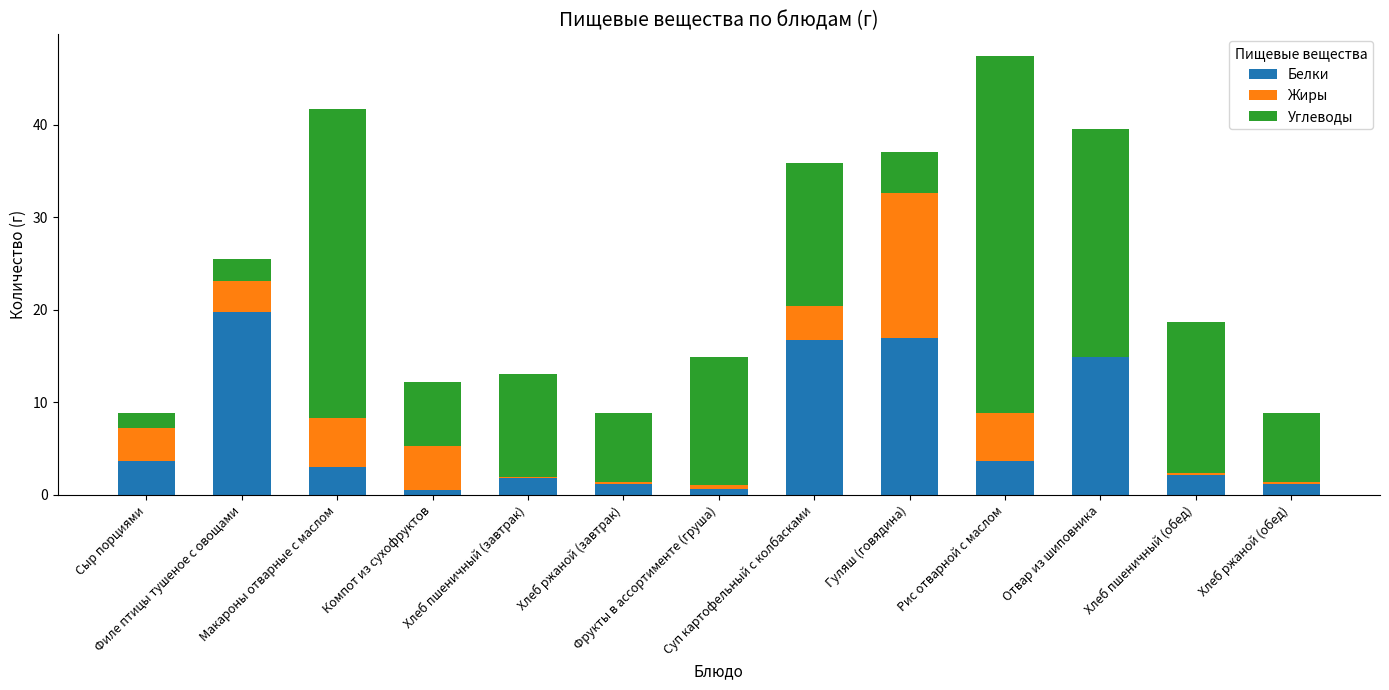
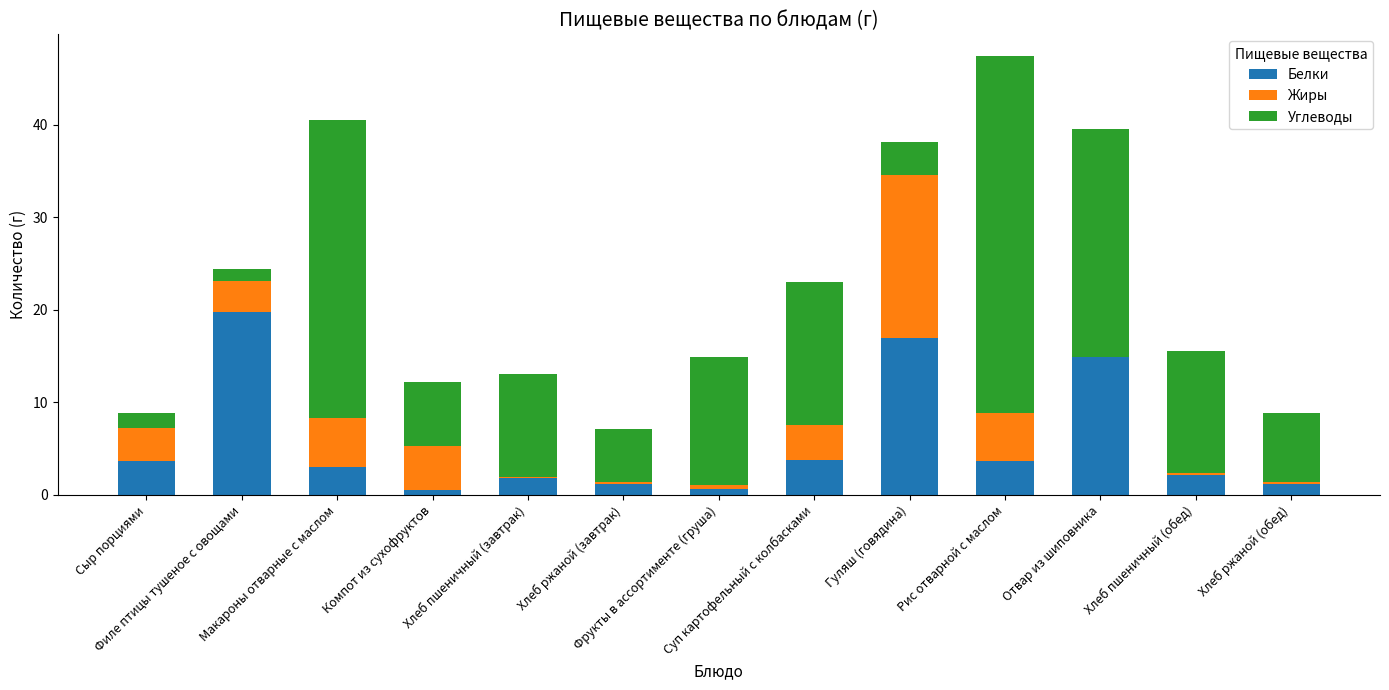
  {
    "Белки": {
      "Сыр порциями": 4,
      "Филе птицы тушеное с овощами": 20,
      "Макароны отварные с маслом": 3,
      "Компот из сухофруктов": 1,
      "Хлеб пшеничный (завтрак)": 2,
      "Хлеб ржаной (завтрак)": 1,
      "Фрукты в ассортименте (груша)": 1,
-     "Суп картофельный с колбасками": 17,
+     "Суп картофельный с колбасками": 4,
      "Гуляш (говядина)": 17,
      "Рис отварной с маслом": 4,
      "Отвар из шиповника": 15,
      "Хлеб пшеничный (обед)": 2,
      "Хлеб ржаной (обед)": 1
    },
    "Жиры": {
      "Сыр порциями": 4,
      "Филе птицы тушеное с овощами": 3,
      "Макароны отварные с маслом": 5,
      "Компот из сухофруктов": 5,
      "Фрукты в ассортименте (груша)": 0,
      "Суп картофельный с колбасками": 4,
-     "Гуляш (говядина)": 16,
+     "Гуляш (говядина)": 18,
      "Рис отварной с маслом": 5,
      "Отвар из шиповника": 0
    },
    "Углеводы": {
      "Сыр порциями": 2,
-     "Филе птицы тушеное с овощами": 2,
-     "Макароны отварные с маслом": 33,
+     "Филе птицы тушеное с овощами": 1,
+     "Макароны отварные с маслом": 32,
      "Компот из сухофруктов": 7,
      "Хлеб пшеничный (завтрак)": 11,
-     "Хлеб ржаной (завтрак)": 7,
+     "Хлеб ржаной (завтрак)": 6,
      "Фрукты в ассортименте (груша)": 14,
      "Суп картофельный с колбасками": 15,
-     "Гуляш (говядина)": 4.5,
+     "Гуляш (говядина)": 3.6,
      "Рис отварной с маслом": 39,
      "Отвар из шиповника": 25,
-     "Хлеб пшеничный (обед)": 16,
+     "Хлеб пшеничный (обед)": 13,
      "Хлеб ржаной (обед)": 7
    }
  }
